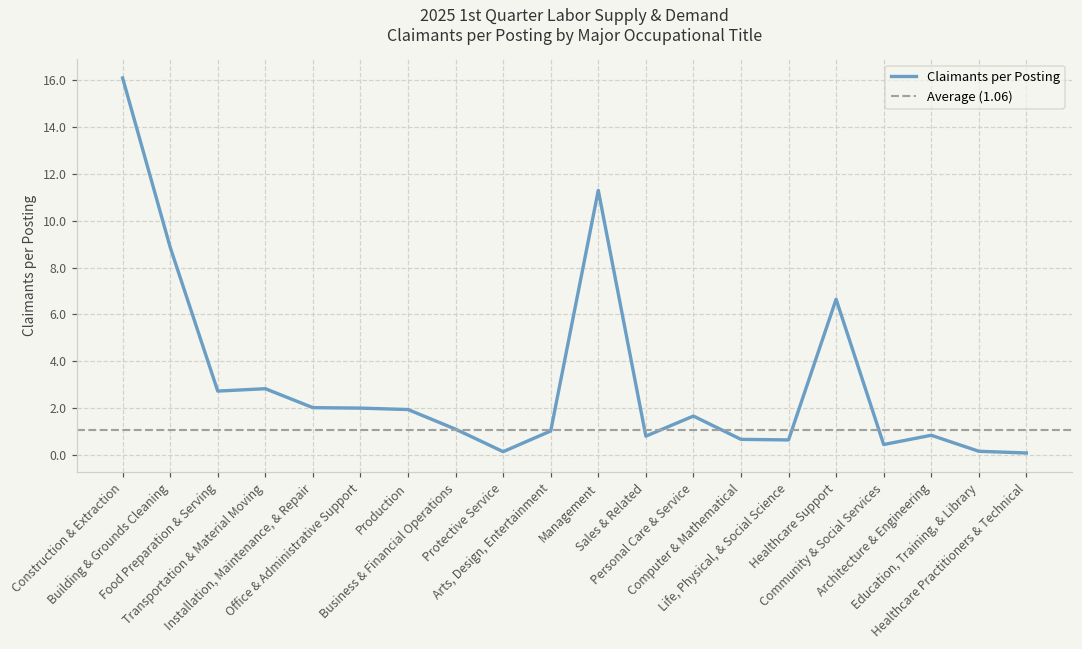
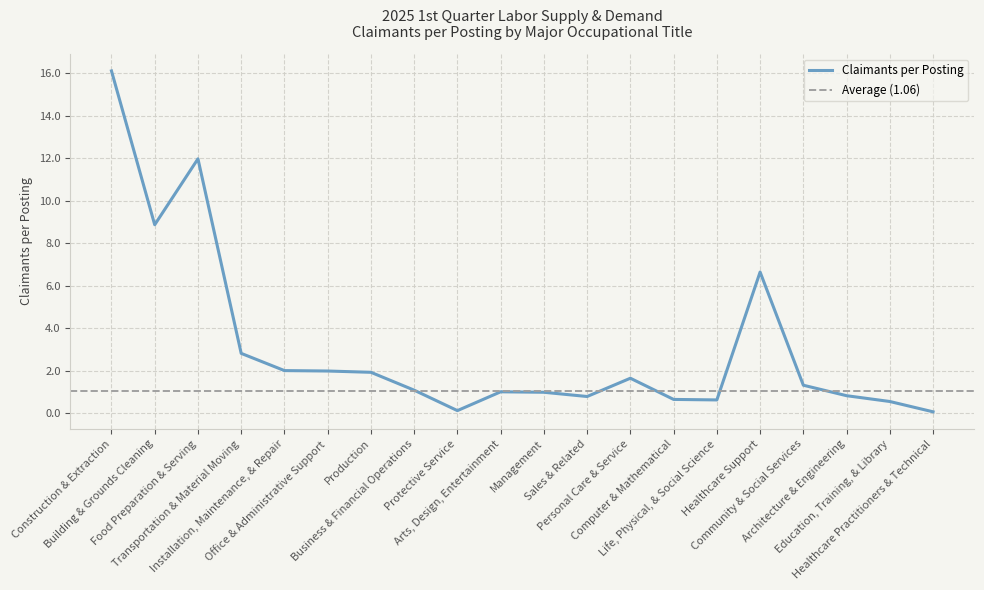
  {
    "Construction & Extraction": 16.1,
    "Building & Grounds Cleaning": 8.9,
-   "Food Preparation & Serving": 2.7,
+   "Food Preparation & Serving": 12.0,
    "Transportation & Material Moving": 2.8,
    "Installation, Maintenance, & Repair": 2.0,
    "Office & Administrative Support": 2.0,
    "Production": 1.9,
    "Business & Financial Operations": 1.1,
    "Protective Service": 0.1,
    "Arts, Design, Entertainment": 1.0,
-   "Management": 11.3,
+   "Management": 1.0,
    "Sales & Related": 0.8,
    "Personal Care & Service": 1.6,
    "Computer & Mathematical": 0.7,
    "Life, Physical, & Social Science": 0.6,
    "Healthcare Support": 6.6,
-   "Community & Social Services": 0.4,
+   "Community & Social Services": 1.3,
    "Architecture & Engineering": 0.8,
-   "Education, Training, & Library": 0.1,
+   "Education, Training, & Library": 0.6,
    "Healthcare Practitioners & Technical": 0.1
  }
